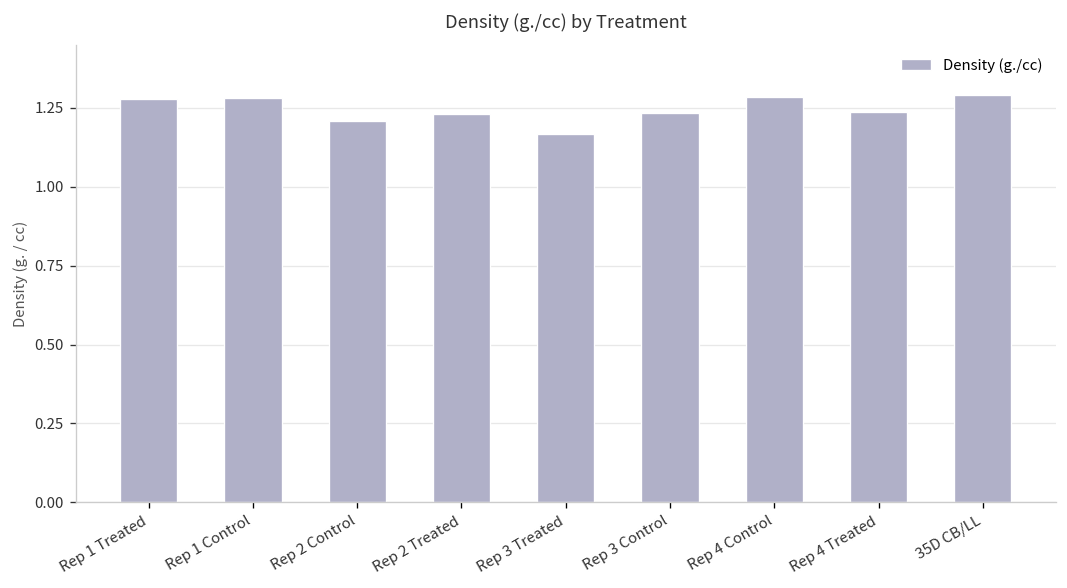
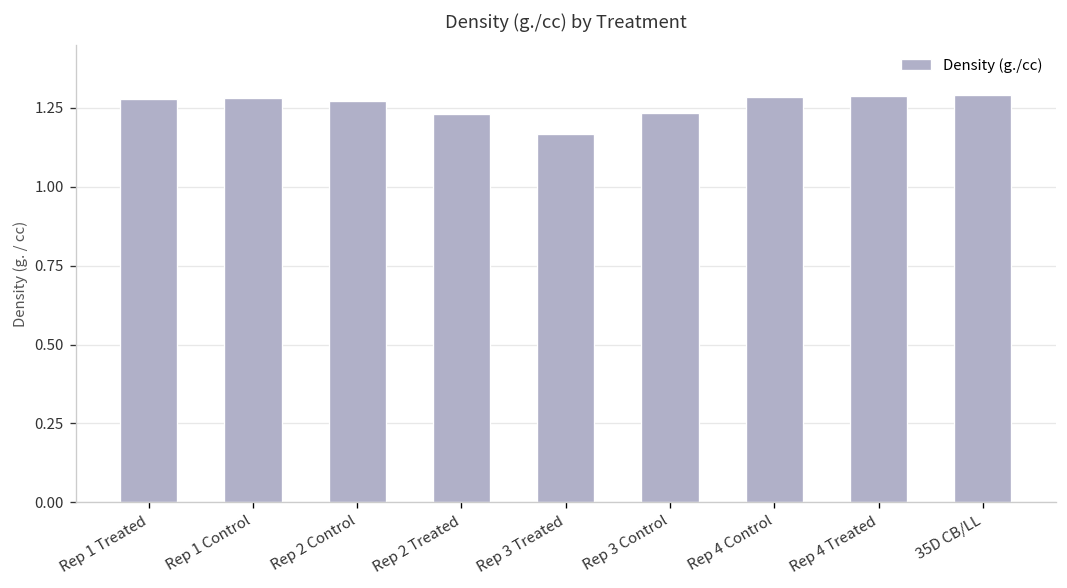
  {
    "Rep 1 Treated": 1.28,
    "Rep 1 Control": 1.28,
-   "Rep 2 Control": 1.21,
+   "Rep 2 Control": 1.27,
    "Rep 2 Treated": 1.23,
    "Rep 3 Treated": 1.17,
    "Rep 3 Control": 1.23,
    "Rep 4 Control": 1.28,
-   "Rep 4 Treated": 1.24,
+   "Rep 4 Treated": 1.29,
    "35D CB/LL": 1.29
  }
